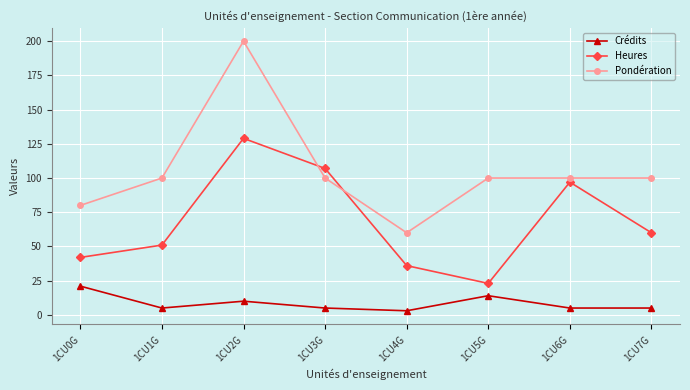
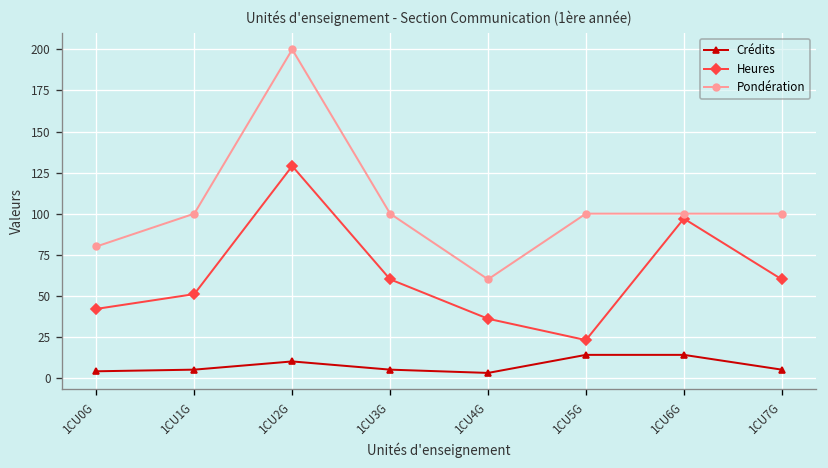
  {
    "Crédits": {
-     "1CU0G": 21,
+     "1CU0G": 4,
      "1CU1G": 5,
      "1CU2G": 10,
      "1CU3G": 5,
      "1CU4G": 3,
      "1CU5G": 14,
-     "1CU6G": 5,
+     "1CU6G": 14,
      "1CU7G": 5
    },
    "Heures": {
      "1CU0G": 42,
      "1CU1G": 51,
      "1CU2G": 129,
-     "1CU3G": 107,
+     "1CU3G": 60,
      "1CU4G": 36,
      "1CU5G": 23,
      "1CU6G": 97,
      "1CU7G": 60
    },
    "Pondération": {
      "1CU0G": 80,
      "1CU1G": 100,
      "1CU2G": 200,
      "1CU3G": 100,
      "1CU4G": 60,
      "1CU5G": 100,
      "1CU6G": 100,
      "1CU7G": 100
    }
  }
